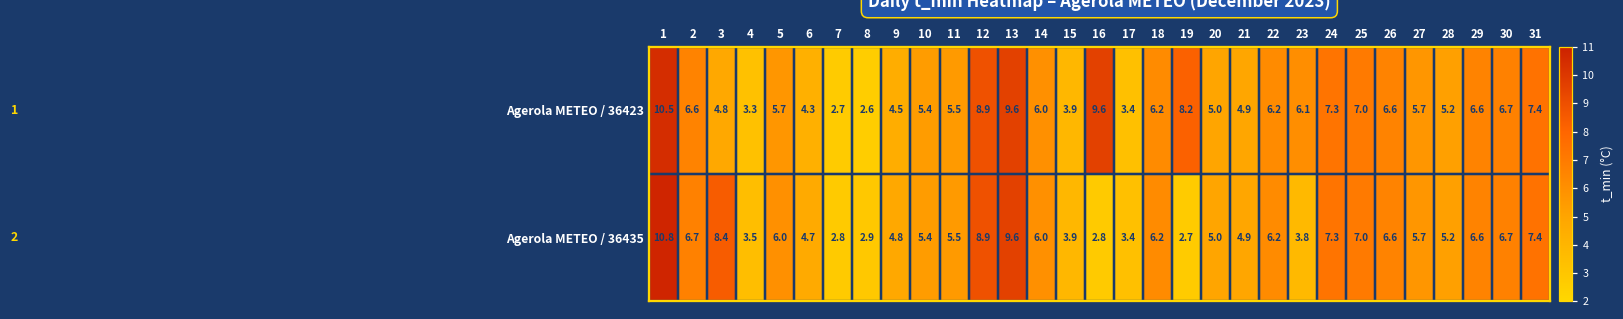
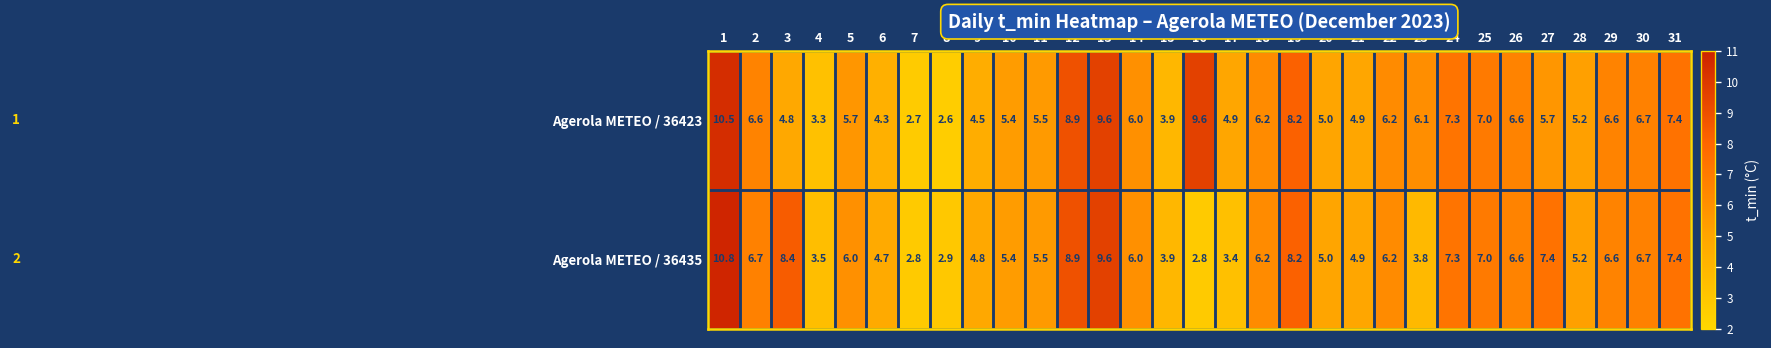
  {
    "Agerola METEO / 36423": {
      "1": 10.5,
      "2": 6.6,
      "3": 4.8,
      "4": 3.3,
      "5": 5.7,
      "6": 4.3,
      "7": 2.7,
      "8": 2.6,
      "9": 4.5,
      "10": 5.4,
      "11": 5.5,
      "12": 8.9,
      "13": 9.6,
      "14": 6.0,
      "15": 3.9,
      "16": 9.6,
-     "17": 3.4,
+     "17": 4.9,
      "18": 6.2,
      "19": 8.2,
      "20": 5.0,
      "21": 4.9,
      "22": 6.2,
      "23": 6.1,
      "24": 7.3,
      "25": 7.0,
      "26": 6.6,
      "27": 5.7,
      "28": 5.2,
      "29": 6.6,
      "30": 6.7,
      "31": 7.4
    },
    "Agerola METEO / 36435": {
      "1": 10.8,
      "2": 6.7,
      "3": 8.4,
      "4": 3.5,
      "5": 6.0,
      "6": 4.7,
      "7": 2.8,
      "8": 2.9,
      "9": 4.8,
      "10": 5.4,
      "11": 5.5,
      "12": 8.9,
      "13": 9.6,
      "14": 6.0,
      "15": 3.9,
      "16": 2.8,
      "17": 3.4,
      "18": 6.2,
-     "19": 2.7,
+     "19": 8.2,
      "20": 5.0,
      "21": 4.9,
      "22": 6.2,
      "23": 3.8,
      "24": 7.3,
      "25": 7.0,
      "26": 6.6,
-     "27": 5.7,
+     "27": 7.4,
      "28": 5.2,
      "29": 6.6,
      "30": 6.7,
      "31": 7.4
    }
  }
